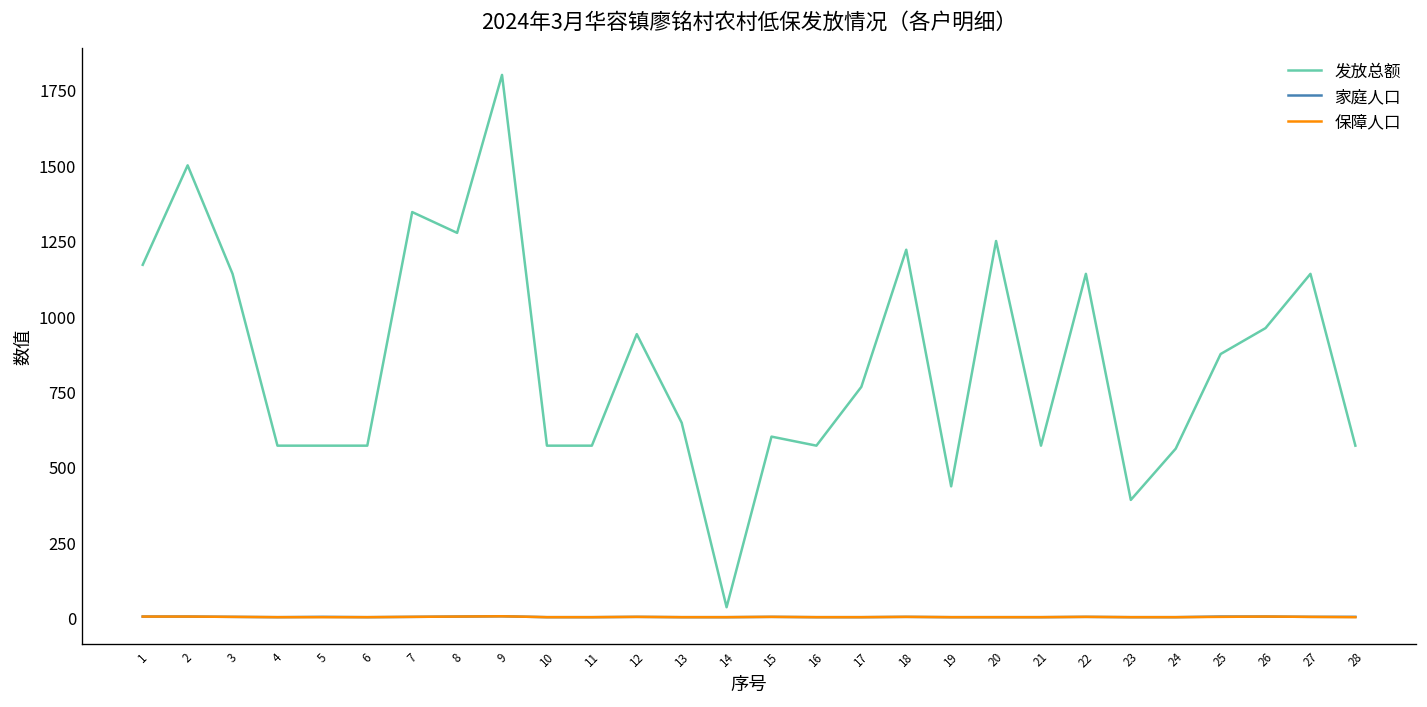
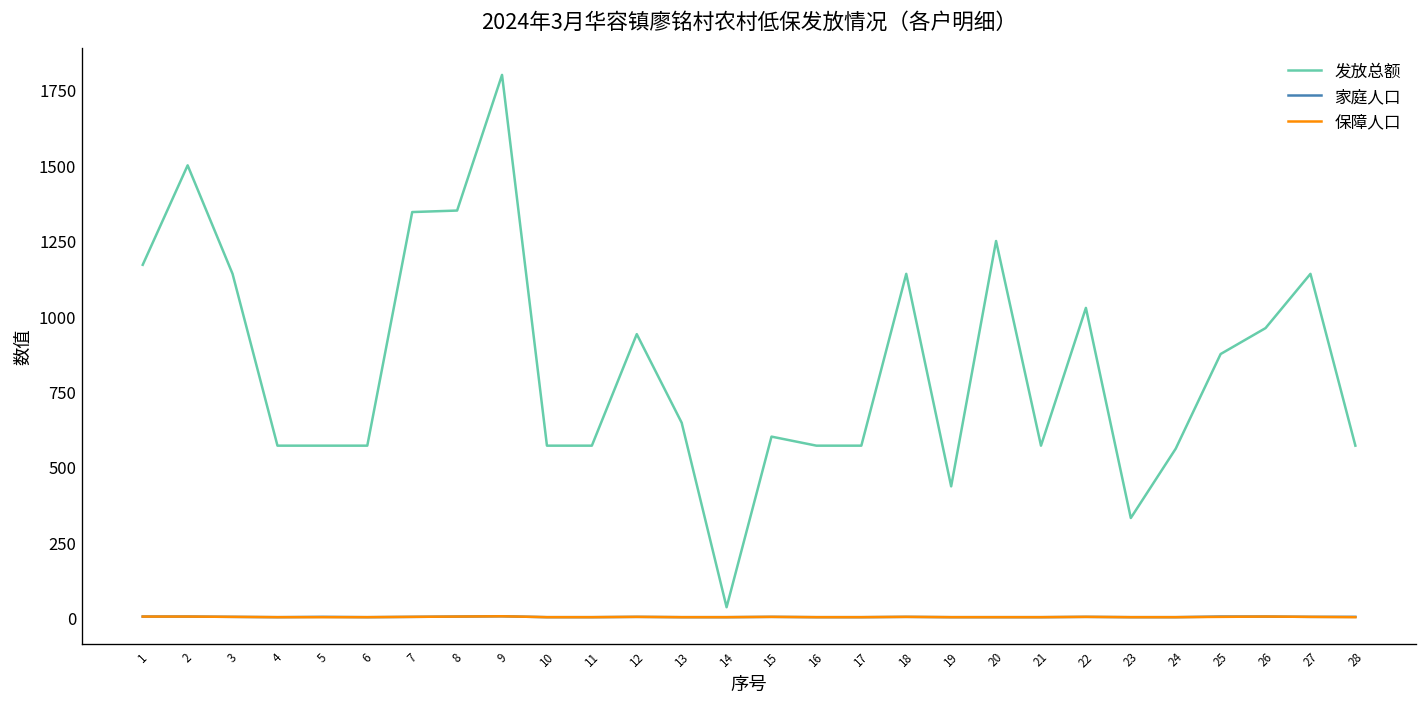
  {
    "发放总额": {
      "1": 1170,
      "2": 1500,
      "3": 1140,
      "4": 570,
      "5": 570,
      "6": 570,
      "7": 1350,
-     "8": 1280,
+     "8": 1350,
      "9": 1800,
      "10": 570,
      "11": 570,
      "12": 940,
      "13": 650,
      "14": 30,
      "15": 600,
      "16": 570,
-     "17": 770,
-     "18": 1220,
+     "17": 570,
+     "18": 1140,
      "19": 440,
      "20": 1250,
      "21": 570,
-     "22": 1140,
-     "23": 390,
+     "22": 1030,
+     "23": 330,
      "24": 560,
      "25": 870,
      "26": 960,
      "27": 1140,
      "28": 570
    },
    "保障人口": {
      "1": 0,
      "2": 0,
      "3": 0,
      "4": 0,
      "5": 0,
      "6": 0,
      "7": 0,
      "8": 0,
      "9": 0,
      "10": 0,
      "11": 0,
      "12": 0,
      "13": 0,
      "14": 0,
      "15": 0,
      "16": 0,
      "17": 0,
      "18": 0,
      "19": 0,
      "20": 0,
      "21": 0,
      "22": 0,
      "23": 0,
      "24": 0,
      "25": 0,
      "26": 0,
      "27": 0,
      "28": 0
    }
  }
